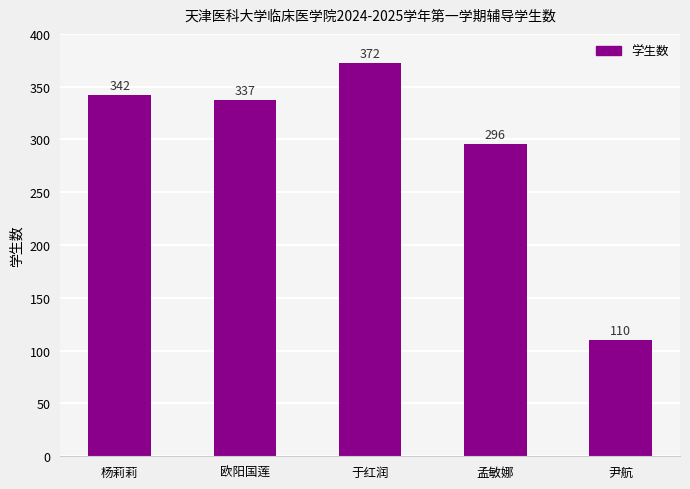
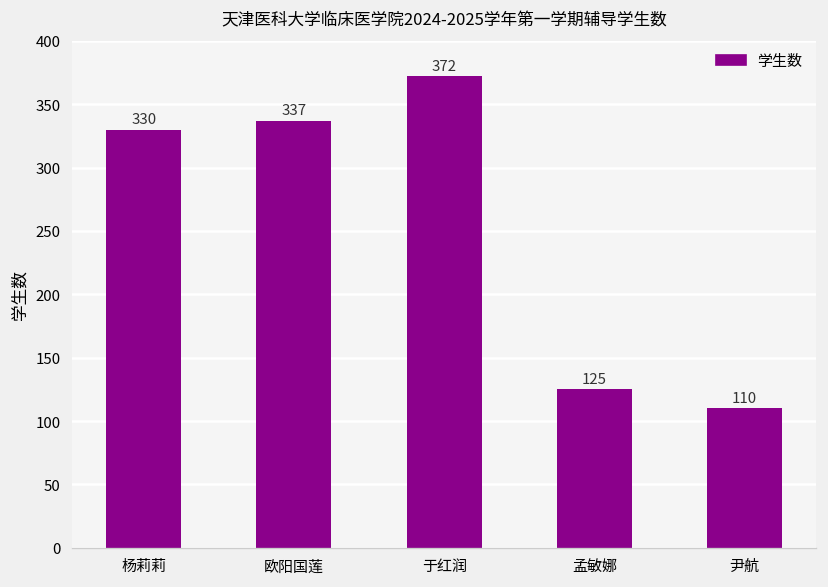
  {
-   "杨莉莉": 342,
+   "杨莉莉": 330,
    "欧阳国莲": 337,
    "于红润": 372,
-   "孟敏娜": 296,
+   "孟敏娜": 125,
    "尹航": 110
  }
